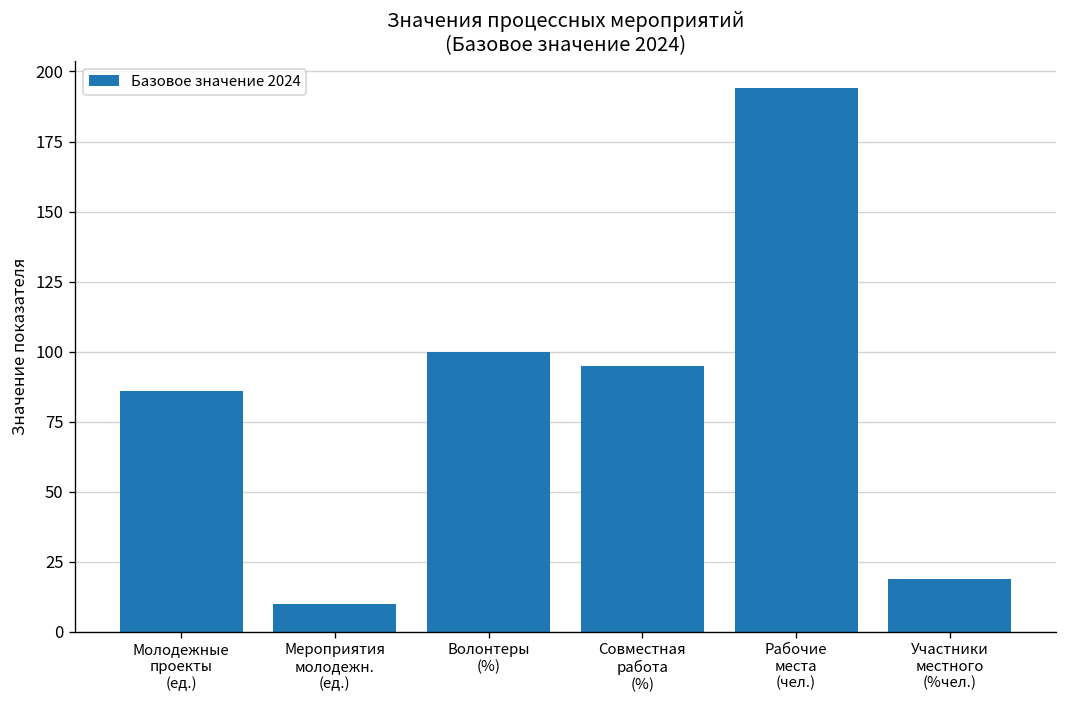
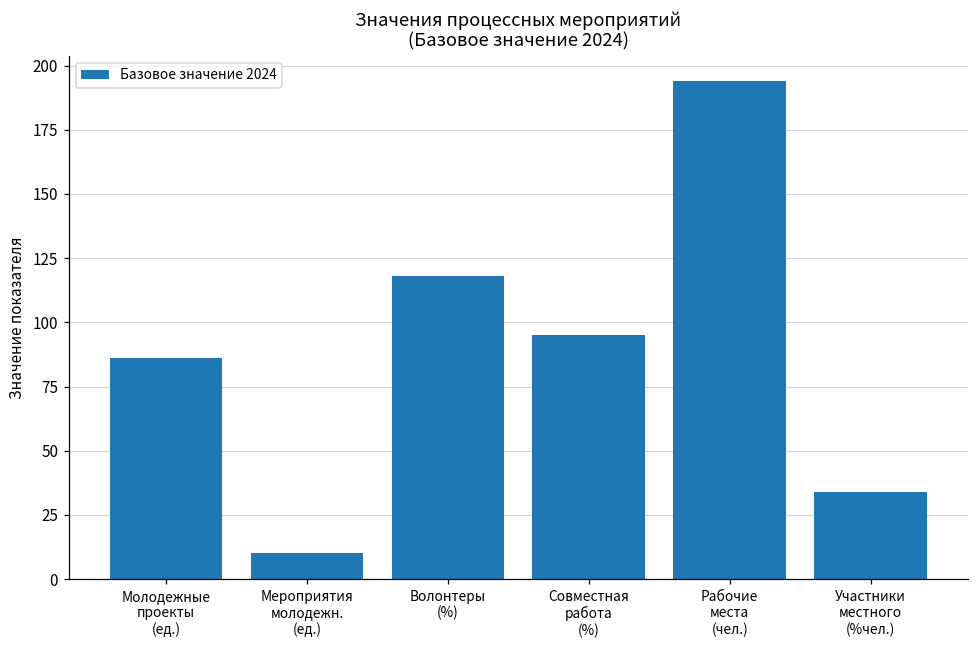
  {
    "Молодежные проекты (ед.)": 86,
    "Мероприятия молодежн. (ед.)": 10,
-   "Волонтеры (%)": 100,
+   "Волонтеры (%)": 118,
    "Совместная работа (%)": 95,
    "Рабочие места (чел.)": 194,
-   "Участники местного (%чел.)": 19
+   "Участники местного (%чел.)": 34
  }
